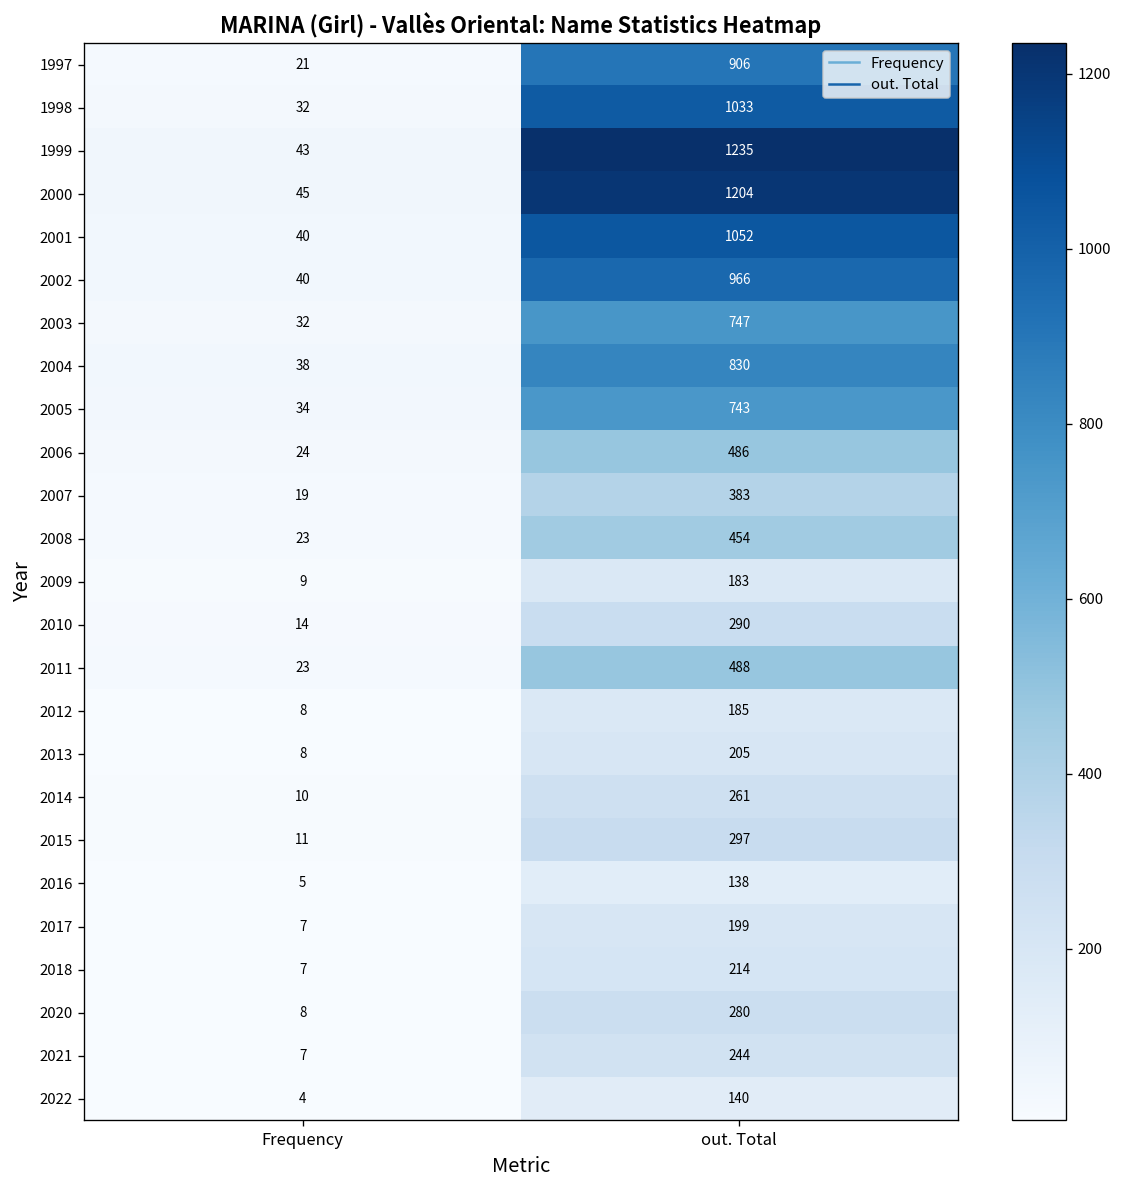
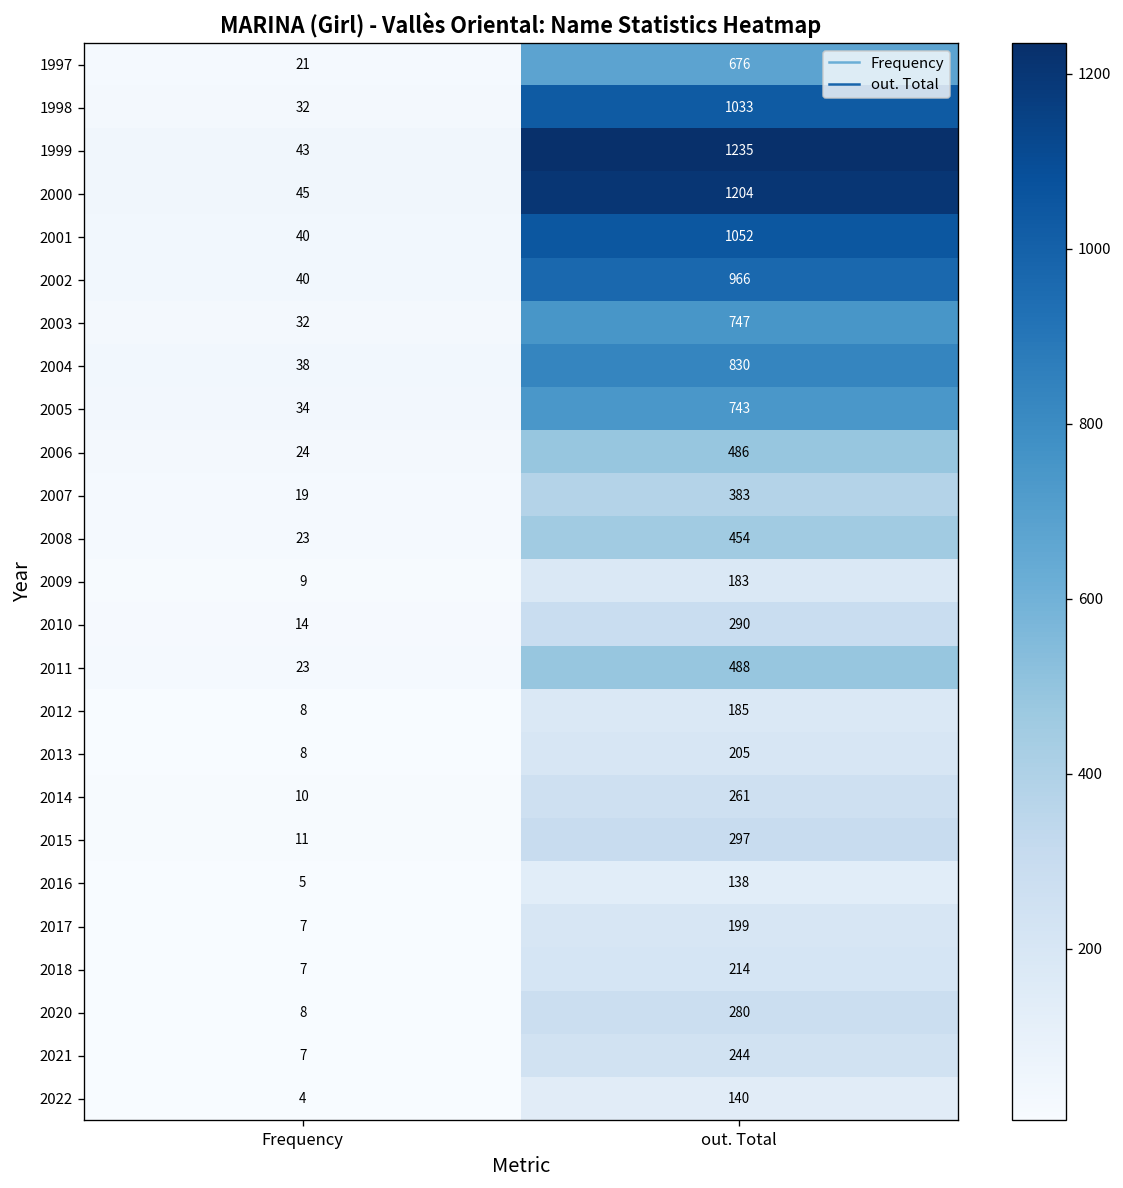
  {
    "1997": {
      "Frequency": 21,
-     "out. Total": 906
+     "out. Total": 676
    },
    "1998": {
      "Frequency": 32,
      "out. Total": 1033
    },
    "1999": {
      "Frequency": 43,
      "out. Total": 1235
    },
    "2000": {
      "Frequency": 45,
      "out. Total": 1204
    },
    "2001": {
      "Frequency": 40,
      "out. Total": 1052
    },
    "2002": {
      "Frequency": 40,
      "out. Total": 966
    },
    "2003": {
      "Frequency": 32,
      "out. Total": 747
    },
    "2004": {
      "Frequency": 38,
      "out. Total": 830
    },
    "2005": {
      "Frequency": 34,
      "out. Total": 743
    },
    "2006": {
      "Frequency": 24,
      "out. Total": 486
    },
    "2007": {
      "Frequency": 19,
      "out. Total": 383
    },
    "2008": {
      "Frequency": 23,
      "out. Total": 454
    },
    "2009": {
      "Frequency": 9,
      "out. Total": 183
    },
    "2010": {
      "Frequency": 14,
      "out. Total": 290
    },
    "2011": {
      "Frequency": 23,
      "out. Total": 488
    },
    "2012": {
      "Frequency": 8,
      "out. Total": 185
    },
    "2013": {
      "Frequency": 8,
      "out. Total": 205
    },
    "2014": {
      "Frequency": 10,
      "out. Total": 261
    },
    "2015": {
      "Frequency": 11,
      "out. Total": 297
    },
    "2016": {
      "Frequency": 5,
      "out. Total": 138
    },
    "2017": {
      "Frequency": 7,
      "out. Total": 199
    },
    "2018": {
      "Frequency": 7,
      "out. Total": 214
    },
    "2020": {
      "Frequency": 8,
      "out. Total": 280
    },
    "2021": {
      "Frequency": 7,
      "out. Total": 244
    },
    "2022": {
      "Frequency": 4,
      "out. Total": 140
    }
  }
